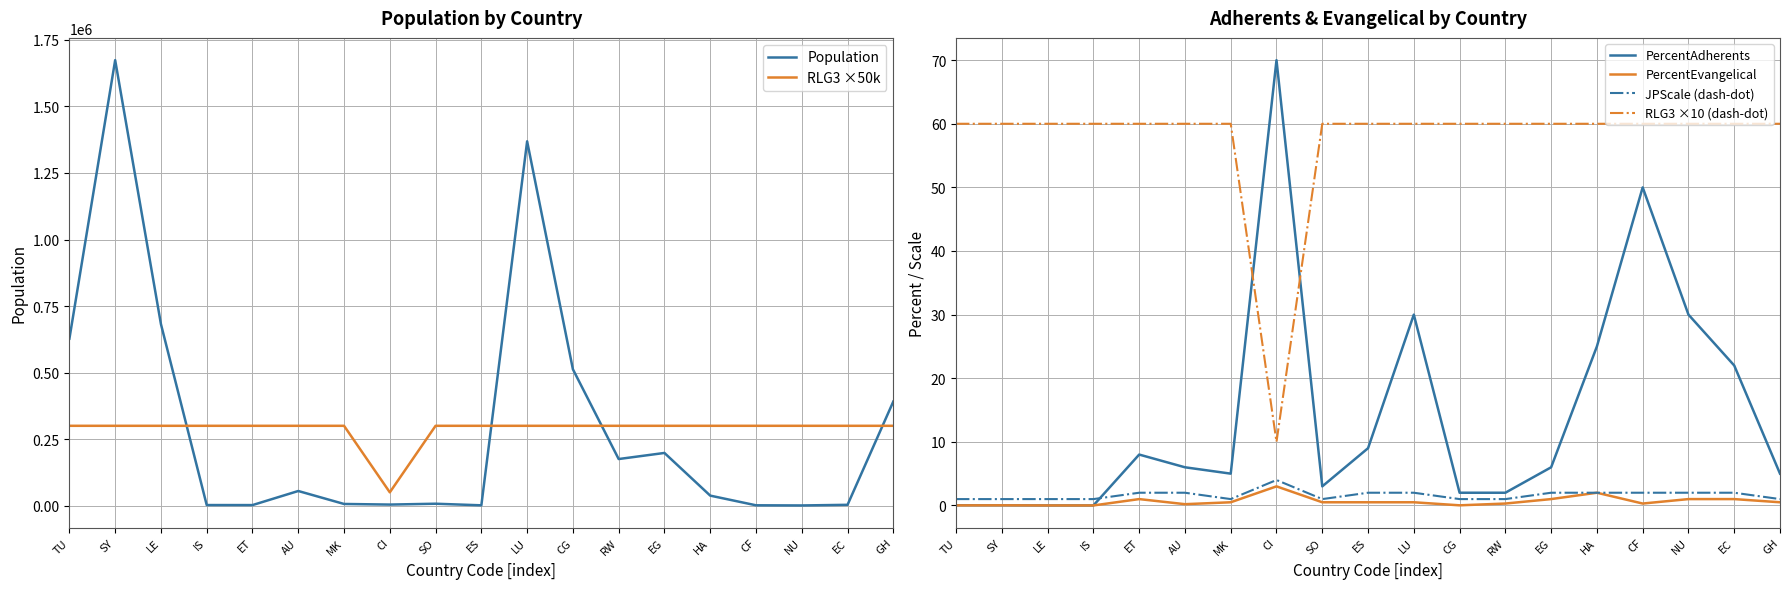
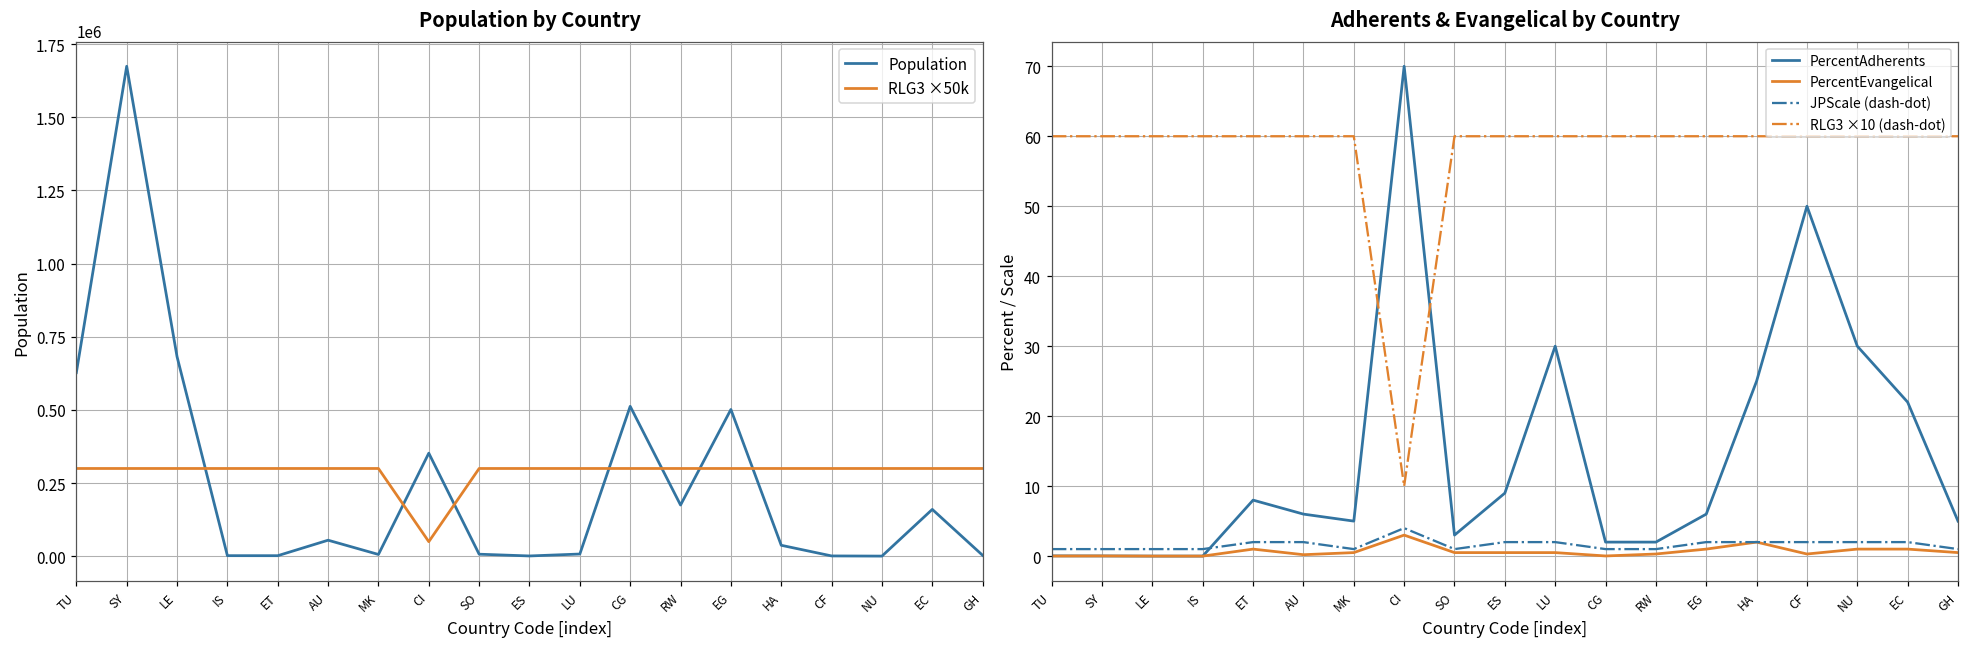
  {
    "Population by Country": {
      "Population": {
        "TU": 630000,
        "SY": 1670000,
        "LE": 680000,
        "IS": 0,
        "ET": 0,
        "AU": 60000,
        "MK": 10000,
-       "CI": 0,
+       "CI": 350000,
        "SO": 10000,
        "ES": 0,
-       "LU": 1370000,
+       "LU": 10000,
        "CG": 510000,
        "RW": 180000,
-       "EG": 200000,
+       "EG": 500000,
        "HA": 40000,
        "CF": 0,
        "NU": 0,
-       "EC": 0,
-       "GH": 390000
+       "EC": 160000,
+       "GH": 0
      },
      "RLG3 ×50k": {
        "TU": 300000,
        "SY": 300000,
        "LE": 300000,
        "IS": 300000,
        "ET": 300000,
        "AU": 300000,
        "MK": 300000,
        "CI": 50000,
        "SO": 300000,
        "ES": 300000,
        "LU": 300000,
        "CG": 300000,
        "RW": 300000,
        "EG": 300000,
        "HA": 300000,
        "CF": 300000,
        "NU": 300000,
        "EC": 300000,
        "GH": 300000
      }
    }
  }
